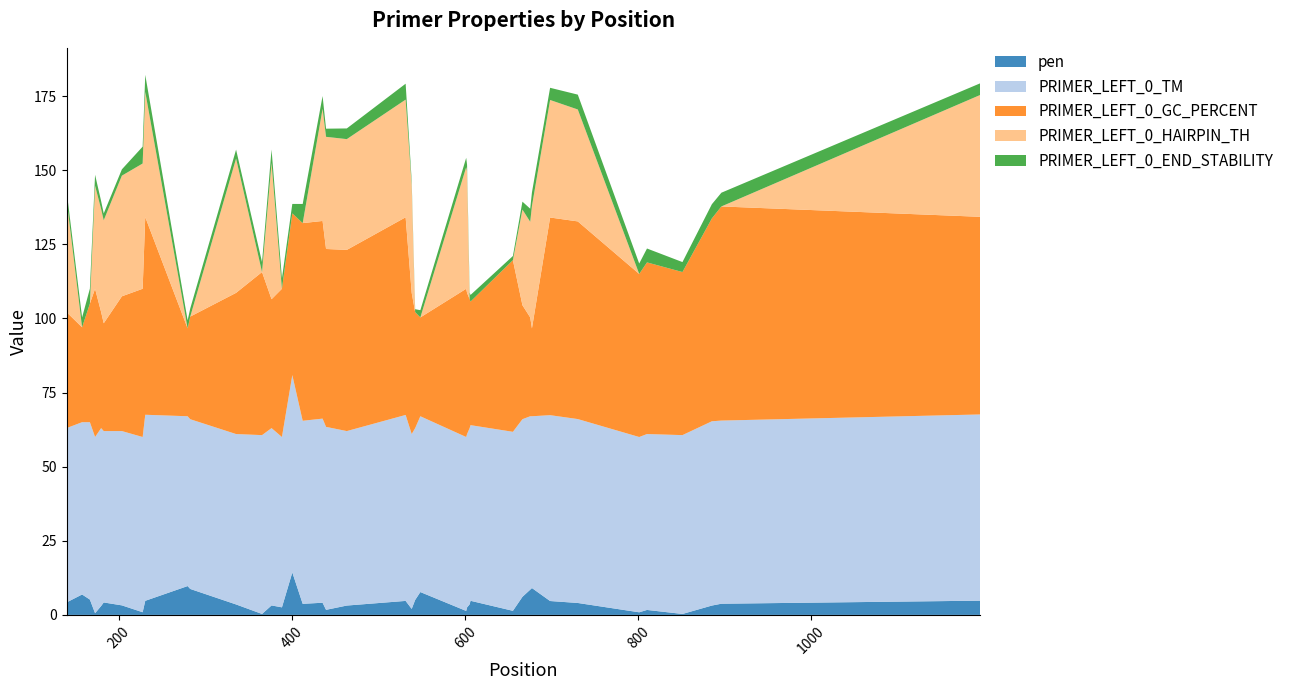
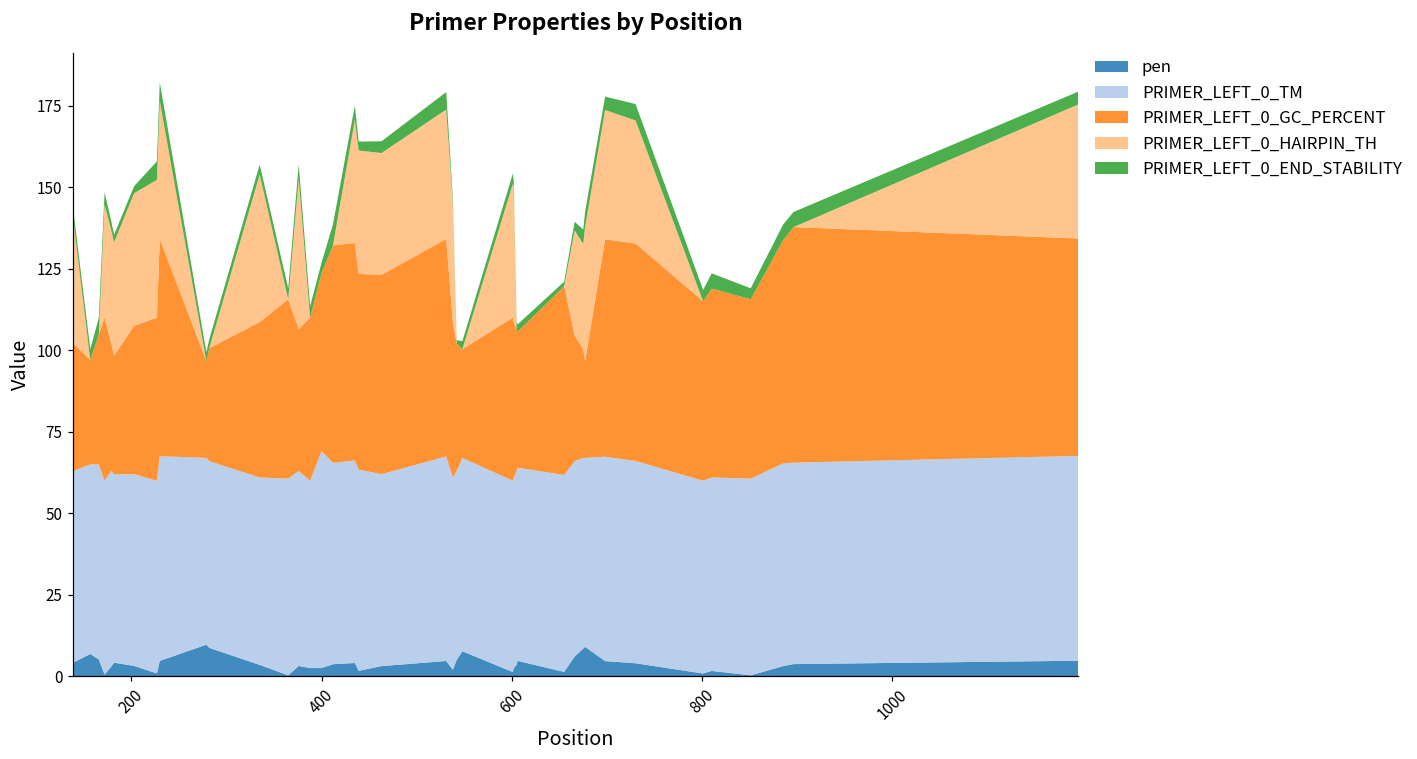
  {
    "pen": {
-     "400": 14
+     "400": 3
    },
    "PRIMER_LEFT_0_TM": {
      "400": 67
    },
    "PRIMER_LEFT_0_END_STABILITY": {
      "400": 3
    }
  }
